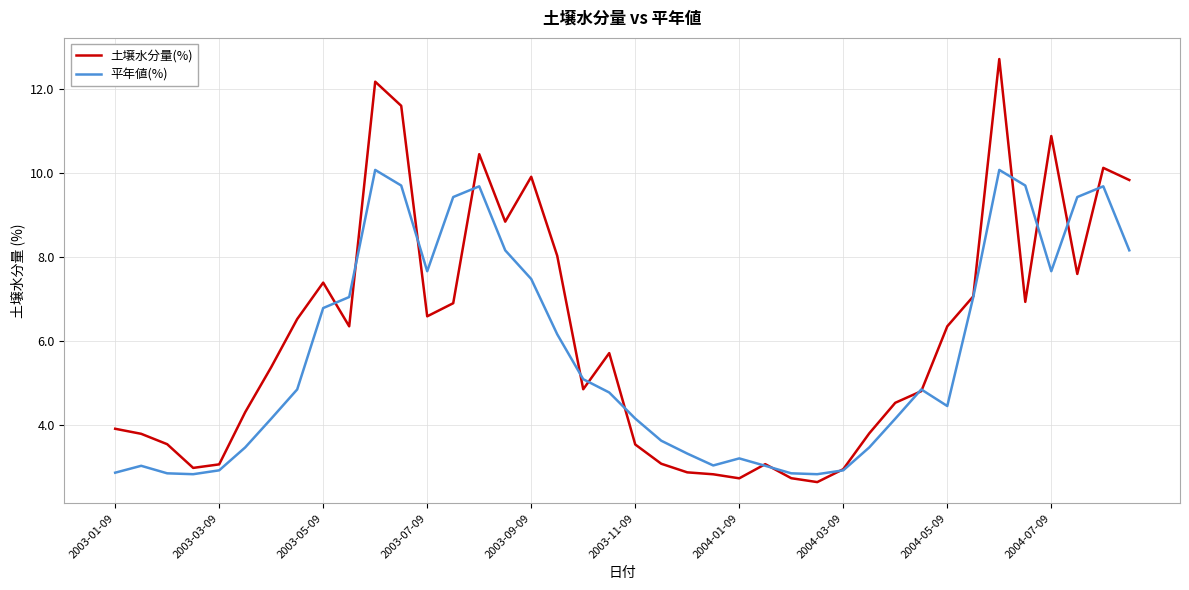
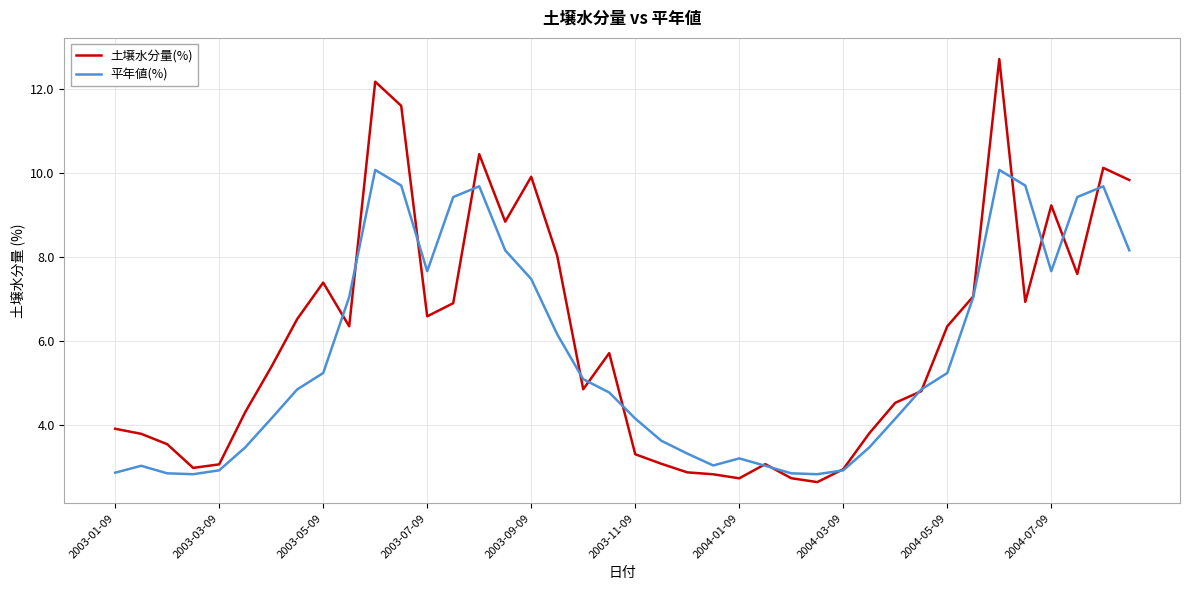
  {
    "土壌水分量(%)": {
      "2003-01-09": 3.9,
      "2003-03-09": 3.1,
      "2003-05-09": 7.4,
      "2003-07-09": 6.6,
      "2003-09-09": 9.9,
-     "2003-11-09": 3.5,
+     "2003-11-09": 3.3,
      "2004-01-09": 2.7,
      "2004-05-09": 6.3,
-     "2004-07-09": 10.9
+     "2004-07-09": 9.2
    },
    "平年値(%)": {
      "2003-01-09": 2.9,
      "2003-03-09": 2.9,
-     "2003-05-09": 6.8,
+     "2003-05-09": 5.2,
      "2003-07-09": 7.7,
      "2003-09-09": 7.5,
      "2003-11-09": 4.1,
      "2004-01-09": 3.2,
-     "2004-05-09": 4.4,
+     "2004-05-09": 5.2,
      "2004-07-09": 7.7
    }
  }
